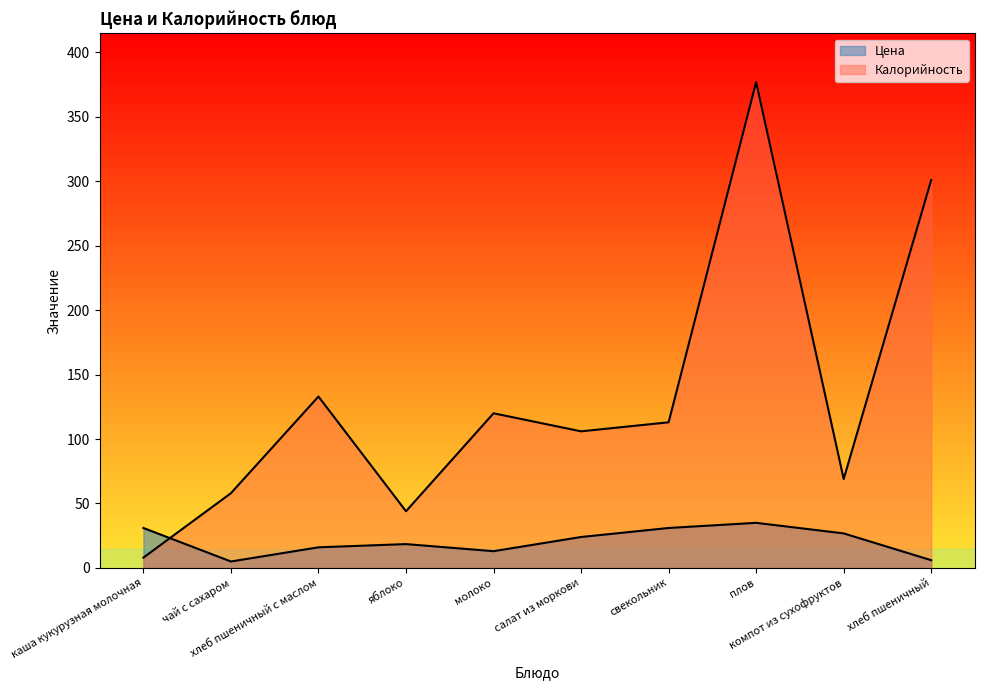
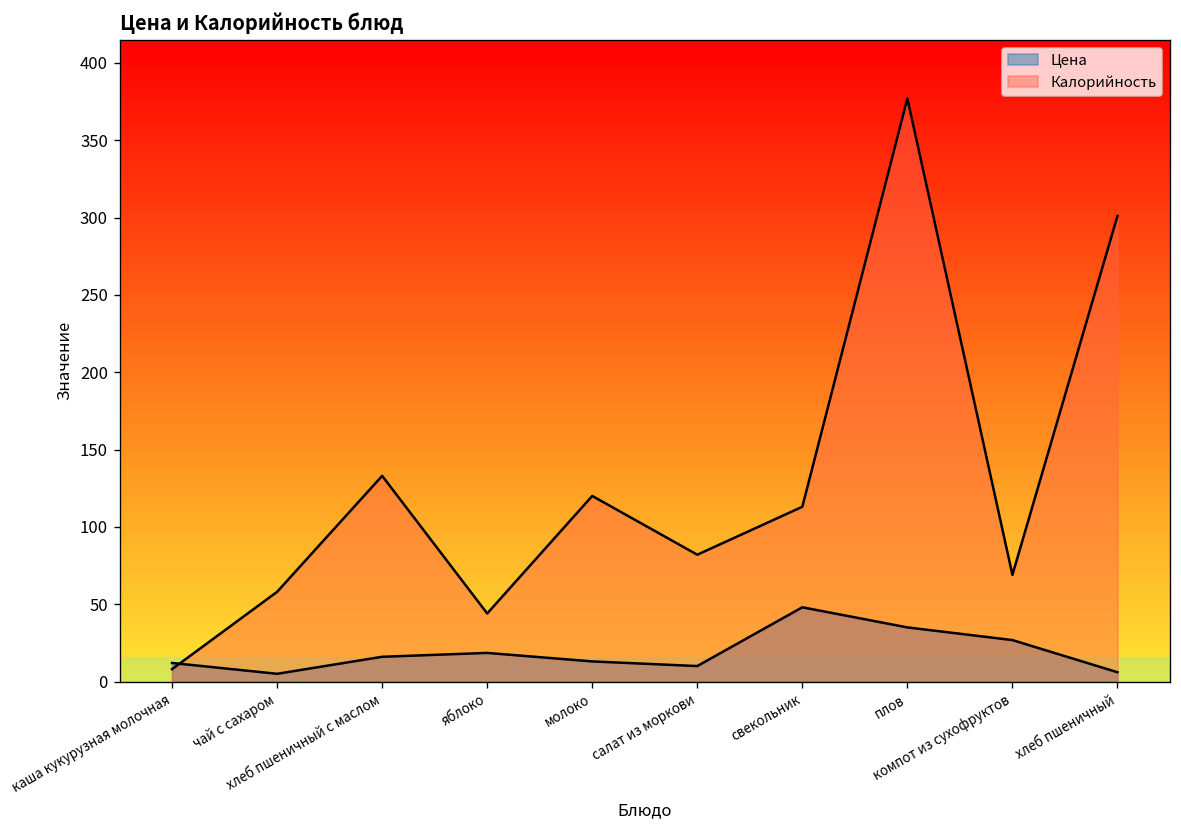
  {
    "Цена": {
-     "каша кукурузная молочная": 31,
+     "каша кукурузная молочная": 12,
      "чай с сахаром": 5,
      "хлеб пшеничный с маслом": 16,
      "яблоко": 19,
      "молоко": 13,
-     "салат из моркови": 24,
-     "свекольник": 31,
+     "салат из моркови": 10,
+     "свекольник": 48,
      "плов": 35,
      "компот из сухофруктов": 27,
      "хлеб пшеничный": 6
    },
    "Калорийность": {
      "каша кукурузная молочная": 8,
      "чай с сахаром": 58,
      "хлеб пшеничный с маслом": 133,
      "яблоко": 44,
      "молоко": 120,
-     "салат из моркови": 106,
+     "салат из моркови": 82,
      "свекольник": 113,
      "плов": 377,
      "компот из сухофруктов": 69,
      "хлеб пшеничный": 301
    }
  }
